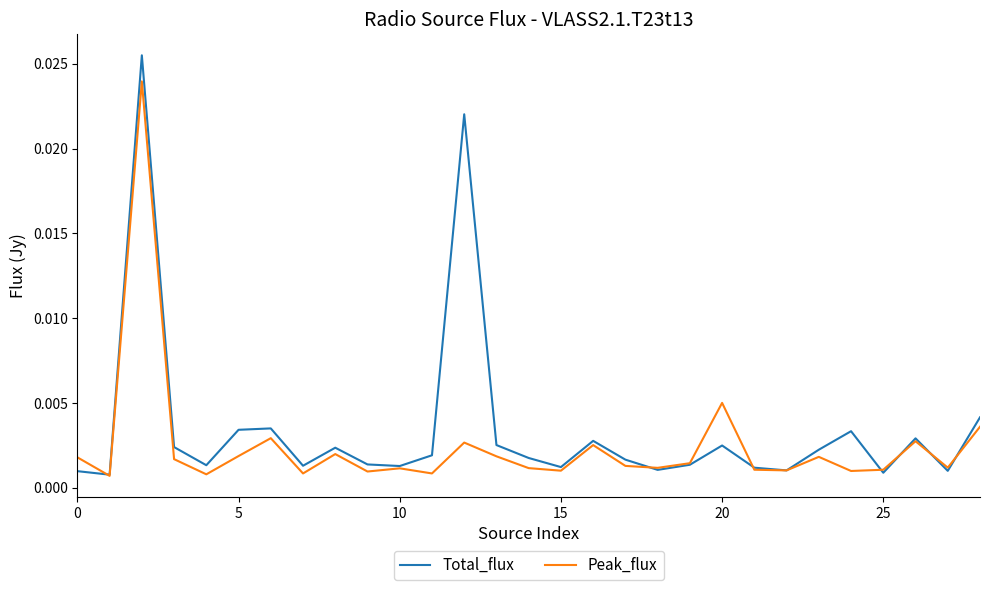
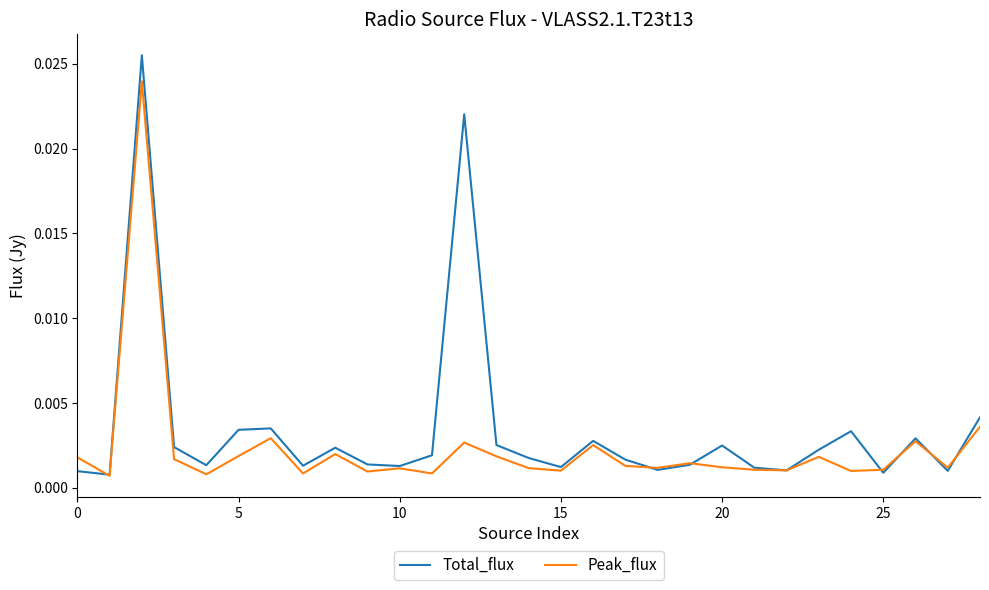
  {
    "Total_flux": {
      "0": 0.0010,
      "5": 0.0034,
      "15": 0.0012,
      "20": 0.0025,
      "25": 0.0009
    },
    "Peak_flux": {
      "0": 0.0018,
      "5": 0.0019,
      "15": 0.0010,
-     "20": 0.0050,
+     "20": 0.0012,
      "25": 0.0011
    }
  }
